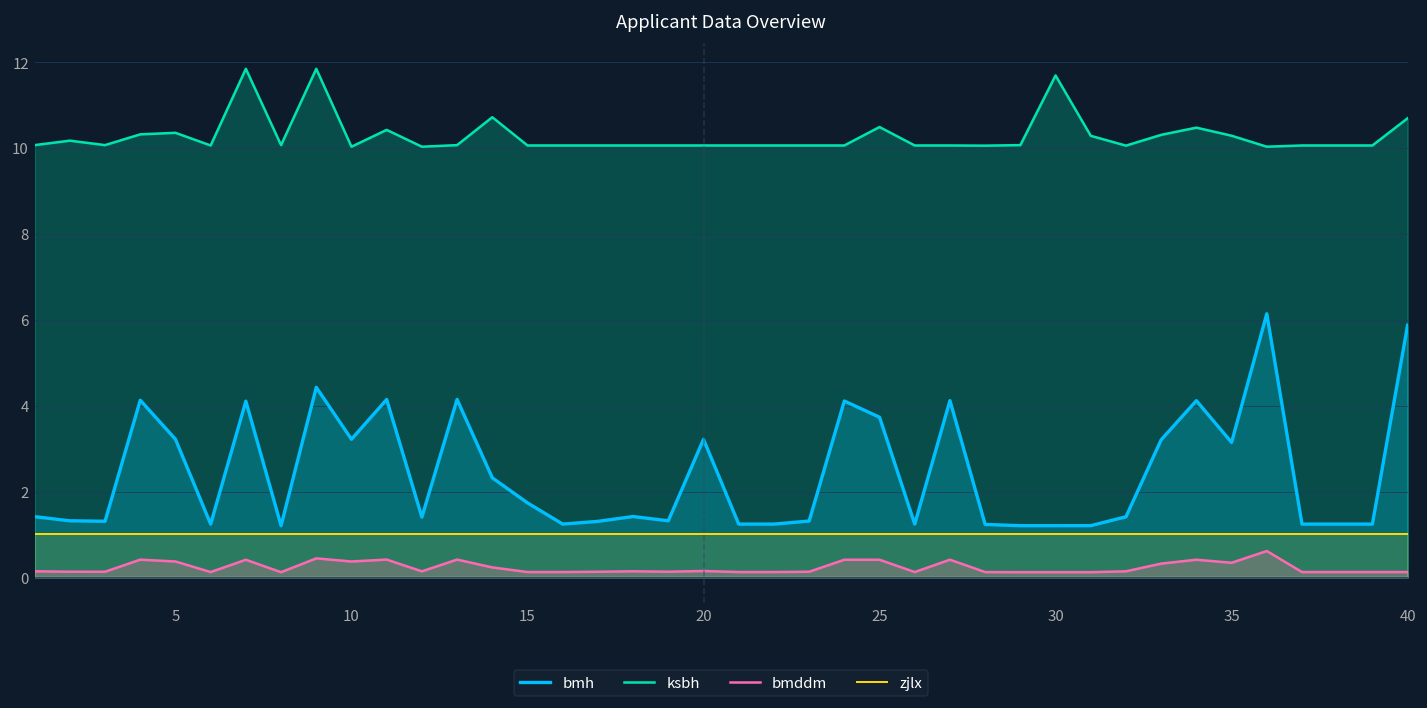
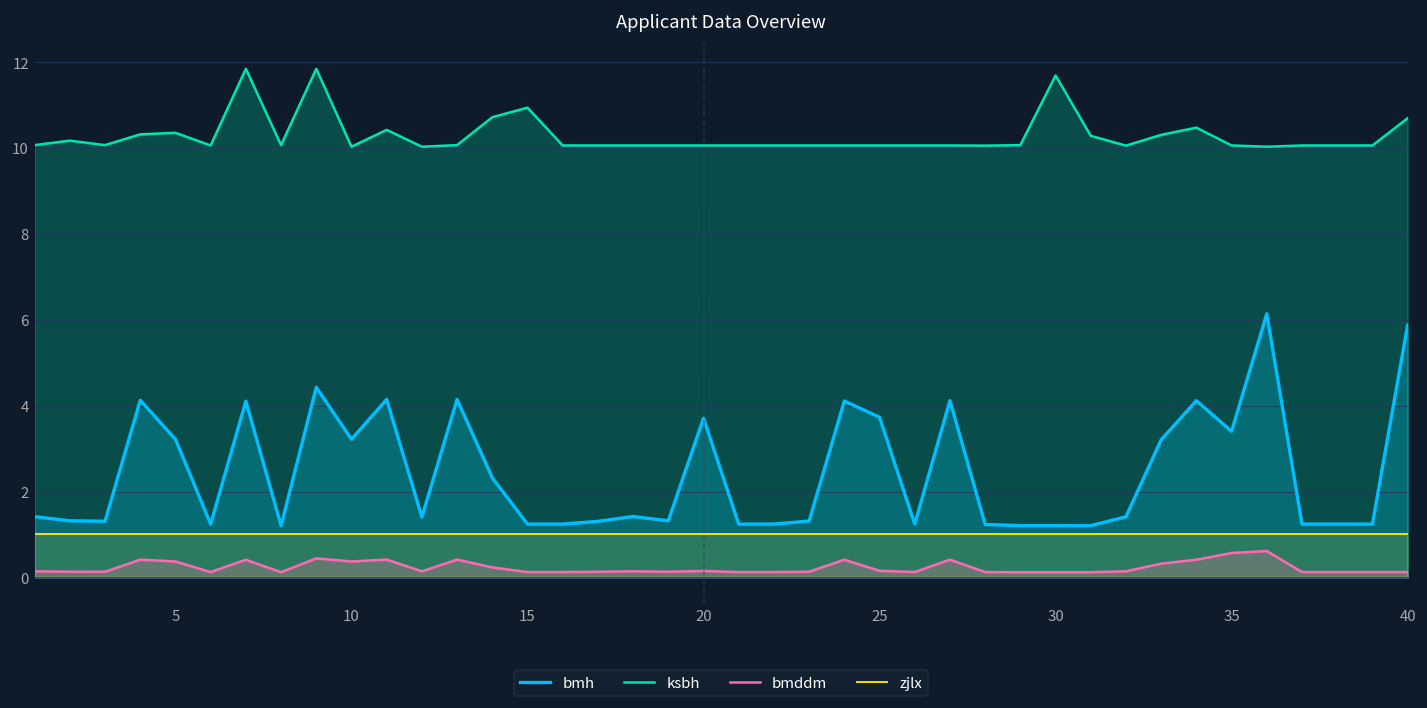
  {
    "bmh": {
      "5": 3.2,
      "10": 3.2,
-     "15": 1.7,
-     "20": 3.2,
+     "15": 1.2,
+     "20": 3.7,
      "25": 3.7,
      "30": 1.2,
-     "35": 3.1,
+     "35": 3.4,
      "40": 5.9
    },
    "ksbh": {
      "5": 10.4,
      "10": 10.0,
-     "15": 10.1,
+     "15": 10.9,
      "20": 10.1,
-     "25": 10.5,
+     "25": 10.1,
      "30": 11.7,
-     "35": 10.3,
+     "35": 10.1,
      "40": 10.7
    },
    "bmddm": {
      "5": 0.4,
      "10": 0.4,
      "15": 0.1,
      "20": 0.1,
-     "25": 0.4,
+     "25": 0.2,
      "30": 0.1,
-     "35": 0.3,
+     "35": 0.6,
      "40": 0.1
    },
    "zjlx": {
      "5": 1.0,
      "10": 1.0,
      "15": 1.0,
      "20": 1.0,
      "25": 1.0,
      "30": 1.0,
      "35": 1.0,
      "40": 1.0
    }
  }
